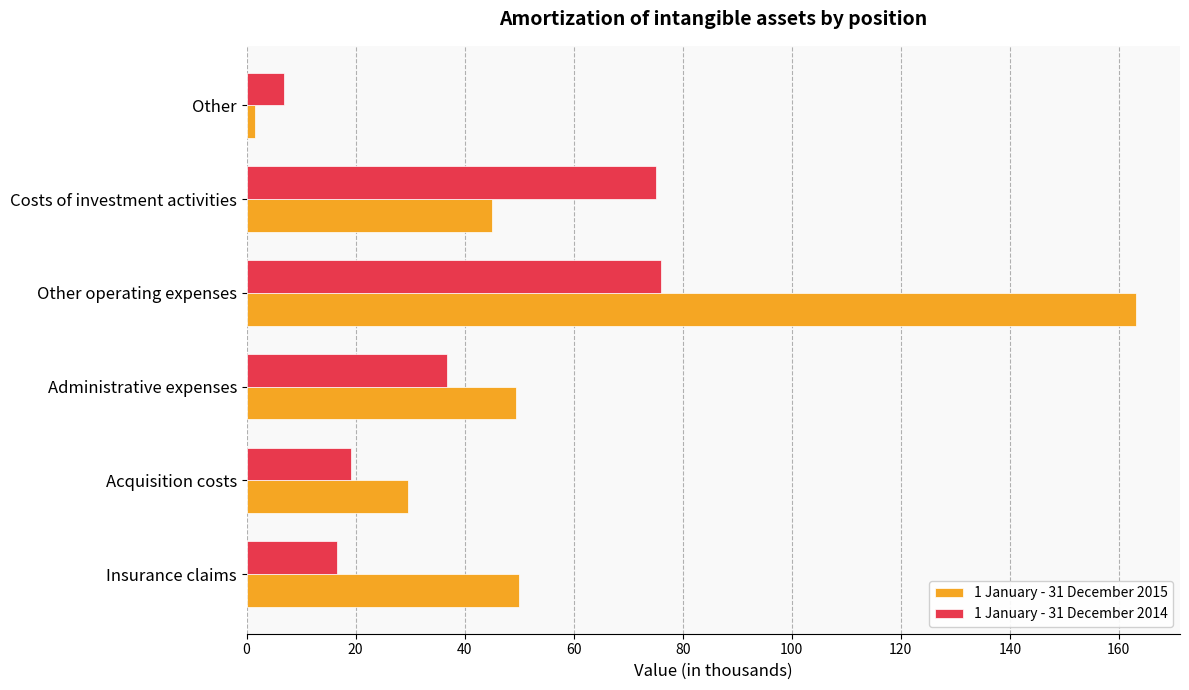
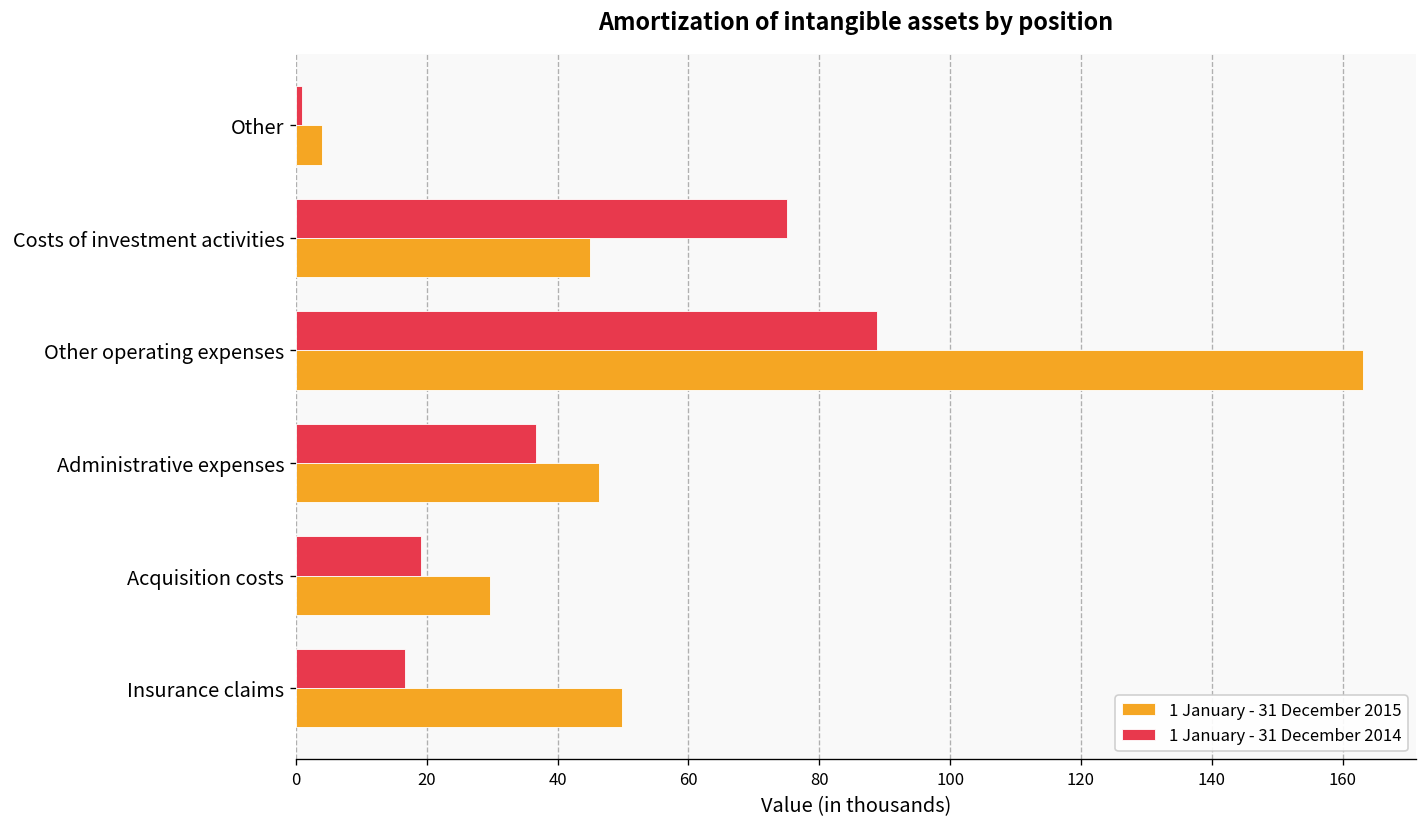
  {
    "1 January - 31 December 2015": {
-     "Other": 2,
+     "Other": 4,
      "Costs of investment activities": 45,
      "Other operating expenses": 163,
-     "Administrative expenses": 49,
+     "Administrative expenses": 46,
      "Acquisition costs": 30,
      "Insurance claims": 50
    },
    "1 January - 31 December 2014": {
-     "Other": 7,
+     "Other": 1,
      "Costs of investment activities": 75,
-     "Other operating expenses": 76,
+     "Other operating expenses": 89,
      "Administrative expenses": 37,
      "Acquisition costs": 19,
      "Insurance claims": 17
    }
  }
